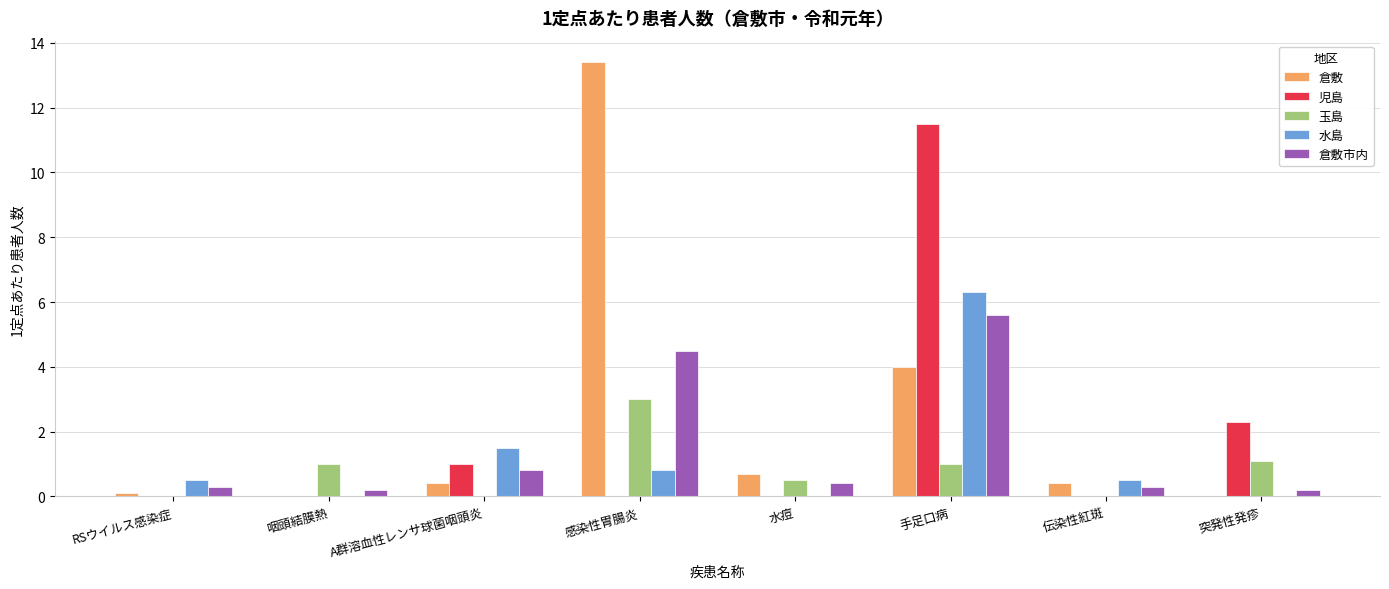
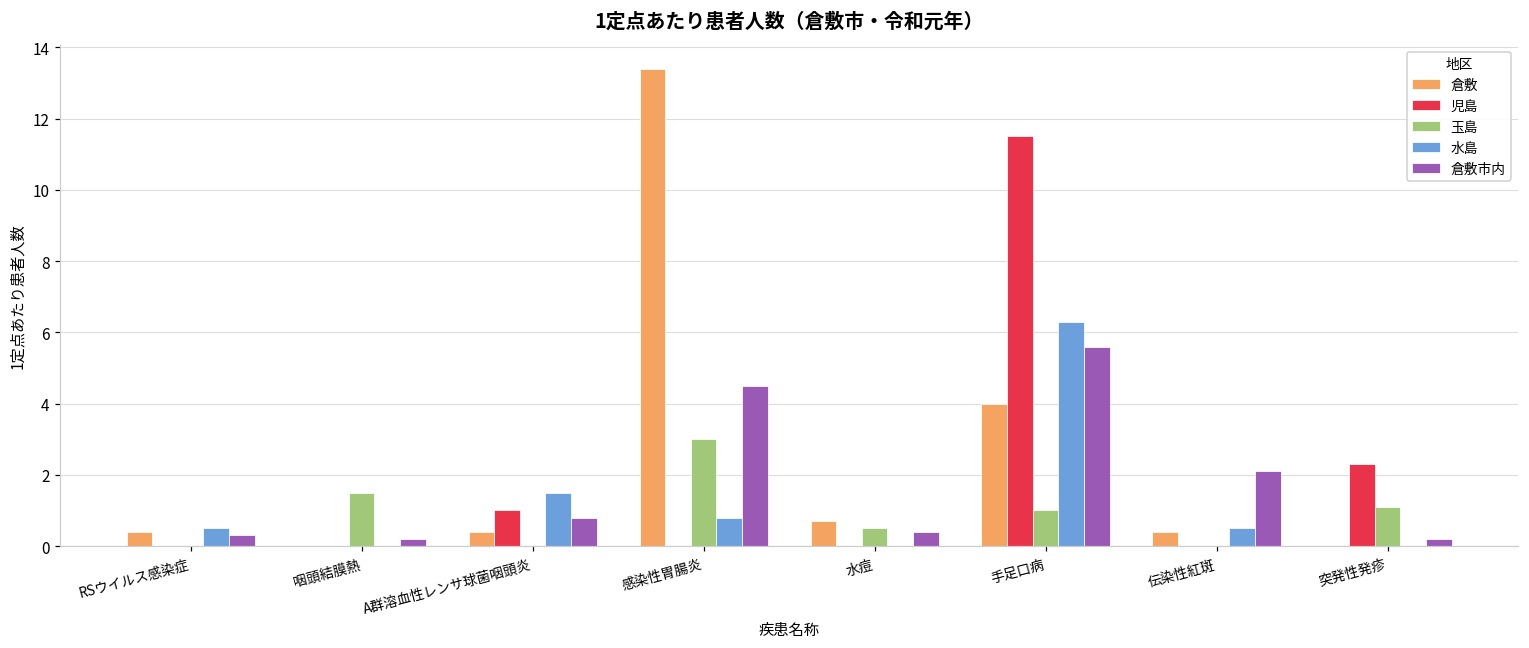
  {
    "倉敷": {
-     "RSウイルス感染症": 0.1,
+     "RSウイルス感染症": 0.4,
      "咽頭結膜熱": 0.0,
      "A群溶血性レンサ球菌咽頭炎": 0.4,
      "感染性胃腸炎": 13.4,
      "水痘": 0.7,
      "手足口病": 4.0,
      "伝染性紅斑": 0.4,
      "突発性発疹": 0.0
    },
    "児島": {
      "RSウイルス感染症": 0.0,
      "咽頭結膜熱": 0.0,
      "A群溶血性レンサ球菌咽頭炎": 1.0,
      "感染性胃腸炎": 0.0,
      "水痘": 0.0,
      "手足口病": 11.5,
      "伝染性紅斑": 0.0,
      "突発性発疹": 2.3
    },
    "玉島": {
      "RSウイルス感染症": 0.0,
-     "咽頭結膜熱": 1.0,
+     "咽頭結膜熱": 1.5,
      "A群溶血性レンサ球菌咽頭炎": 0.0,
      "感染性胃腸炎": 3.0,
      "水痘": 0.5,
      "手足口病": 1.0,
      "伝染性紅斑": 0.0,
      "突発性発疹": 1.1
    },
    "水島": {
      "RSウイルス感染症": 0.5,
      "咽頭結膜熱": 0.0,
      "A群溶血性レンサ球菌咽頭炎": 1.5,
      "感染性胃腸炎": 0.8,
      "水痘": 0.0,
      "手足口病": 6.3,
      "伝染性紅斑": 0.5,
      "突発性発疹": 0.0
    },
    "倉敷市内": {
      "RSウイルス感染症": 0.3,
      "咽頭結膜熱": 0.2,
      "A群溶血性レンサ球菌咽頭炎": 0.8,
      "感染性胃腸炎": 4.5,
      "水痘": 0.4,
      "手足口病": 5.6,
-     "伝染性紅斑": 0.3,
+     "伝染性紅斑": 2.1,
      "突発性発疹": 0.2
    }
  }
